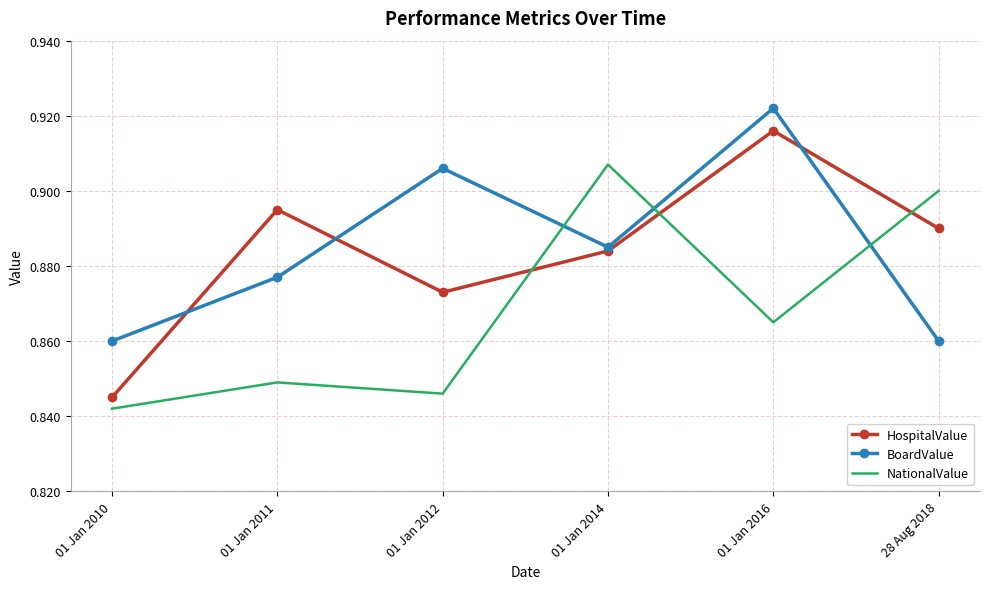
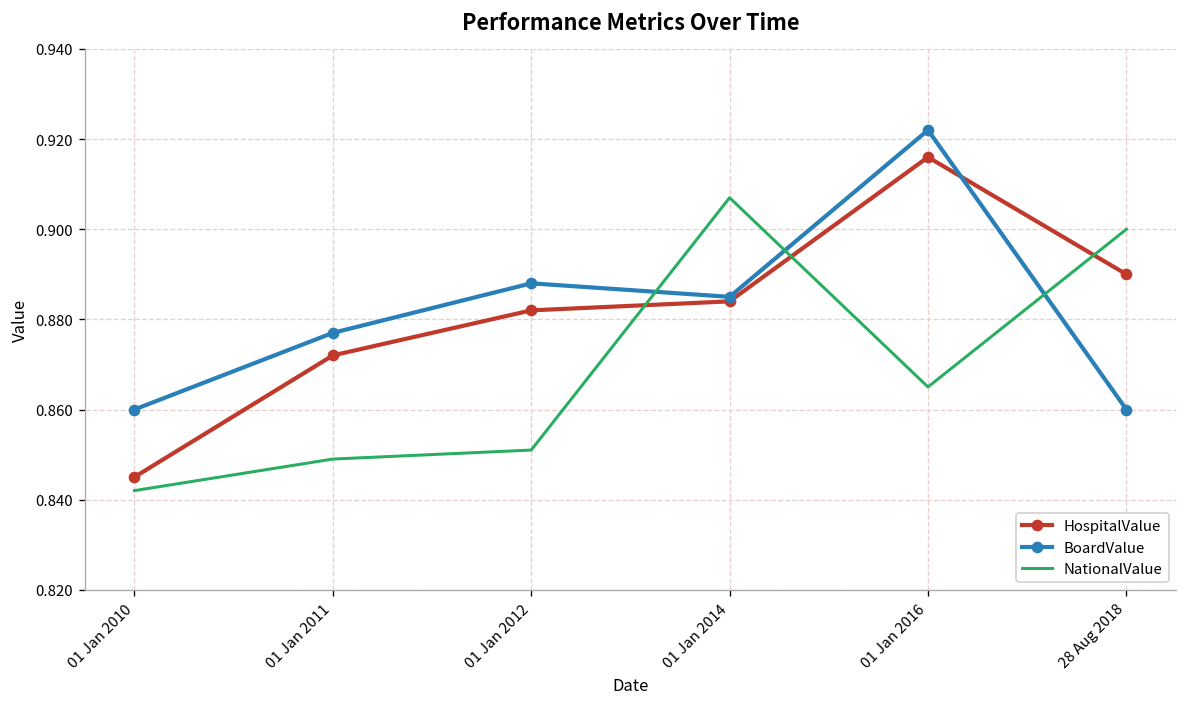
  {
    "HospitalValue": {
      "01 Jan 2010": 0.845,
-     "01 Jan 2011": 0.895,
-     "01 Jan 2012": 0.873,
+     "01 Jan 2011": 0.872,
+     "01 Jan 2012": 0.882,
      "01 Jan 2014": 0.884,
      "01 Jan 2016": 0.916,
      "28 Aug 2018": 0.890
    },
    "BoardValue": {
      "01 Jan 2010": 0.860,
      "01 Jan 2011": 0.877,
-     "01 Jan 2012": 0.906,
+     "01 Jan 2012": 0.888,
      "01 Jan 2014": 0.885,
      "01 Jan 2016": 0.922,
      "28 Aug 2018": 0.860
    },
    "NationalValue": {
      "01 Jan 2010": 0.842,
      "01 Jan 2011": 0.849,
-     "01 Jan 2012": 0.846,
+     "01 Jan 2012": 0.851,
      "01 Jan 2014": 0.907,
      "01 Jan 2016": 0.865,
      "28 Aug 2018": 0.900
    }
  }
